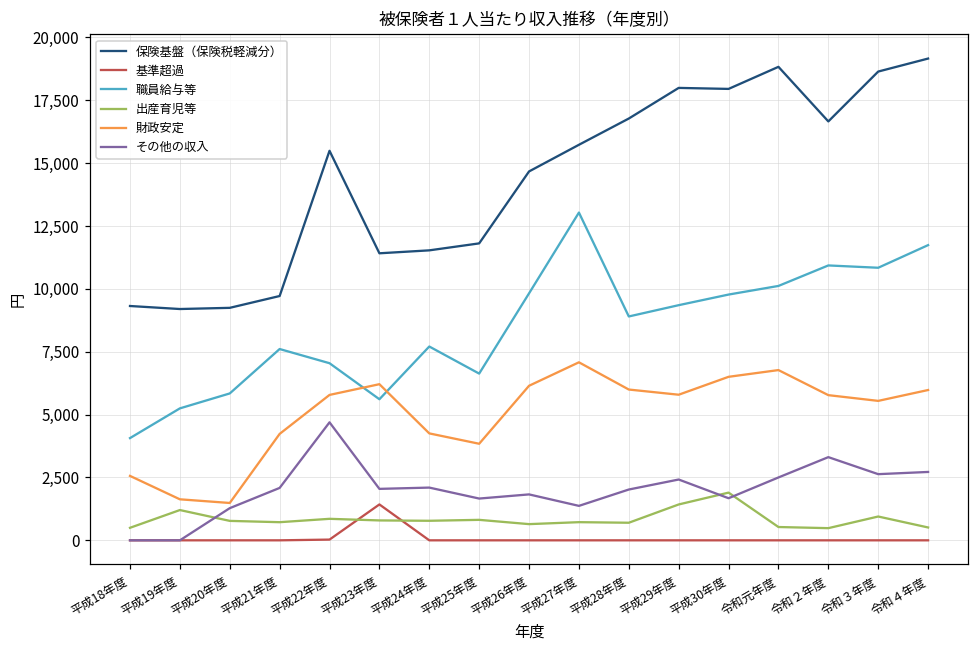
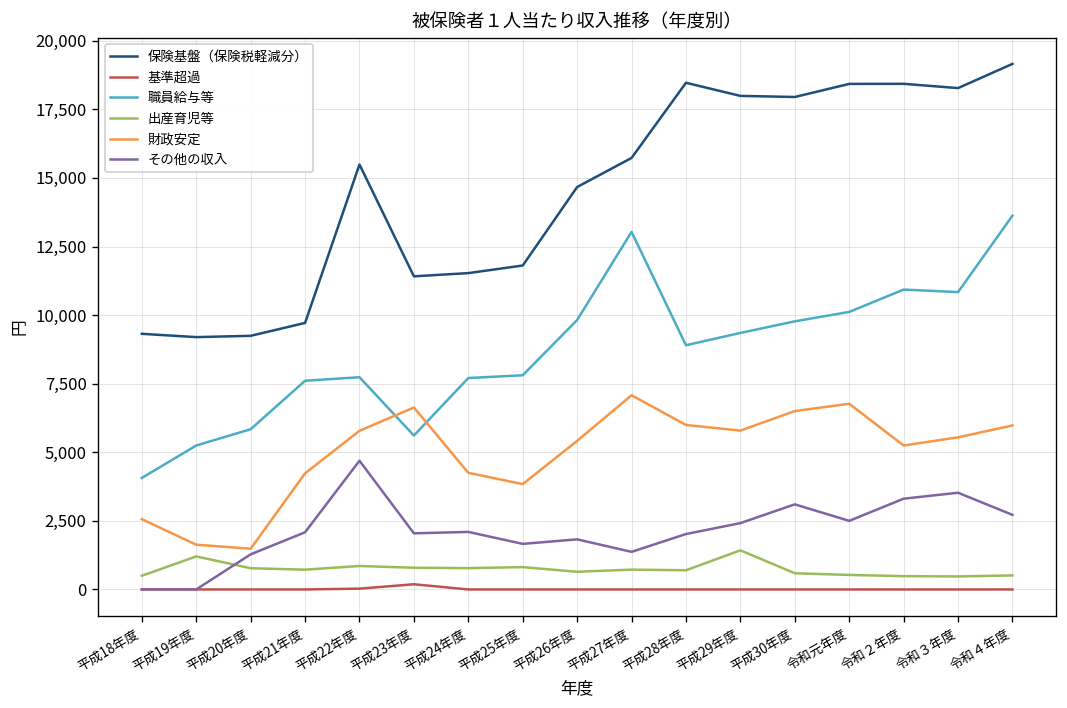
  {
    "保険基盤（保険税軽減分）": {
      "平成18年度": "9,300",
      "平成19年度": "9,200",
      "平成20年度": "9,200",
      "平成21年度": "9,700",
      "平成22年度": "15,500",
      "平成23年度": "11,400",
      "平成24年度": "11,500",
      "平成25年度": "11,800",
      "平成26年度": "14,700",
      "平成27年度": "15,700",
-     "平成28年度": "16,800",
+     "平成28年度": "18,500",
      "平成29年度": "18,000",
      "平成30年度": "18,000",
-     "令和元年度": "18,800",
-     "令和２年度": "16,700",
-     "令和３年度": "18,600",
+     "令和元年度": "18,400",
+     "令和２年度": "18,400",
+     "令和３年度": "18,300",
      "令和４年度": "19,200"
    },
    "基準超過": {
      "平成20年度": "0",
      "平成21年度": "0",
      "平成22年度": "0",
-     "平成23年度": "1,400",
+     "平成23年度": "200",
      "平成24年度": "0",
      "平成25年度": "0",
      "平成26年度": "0",
      "平成27年度": "0",
      "平成28年度": "0",
      "平成29年度": "0",
      "平成30年度": "0",
      "令和元年度": "0",
      "令和２年度": "0",
      "令和３年度": "0",
      "令和４年度": "0"
    },
    "職員給与等": {
      "平成18年度": "4,100",
      "平成19年度": "5,200",
      "平成20年度": "5,800",
      "平成21年度": "7,600",
-     "平成22年度": "7,000",
+     "平成22年度": "7,700",
      "平成23年度": "5,600",
      "平成24年度": "7,700",
-     "平成25年度": "6,600",
+     "平成25年度": "7,800",
      "平成26年度": "9,800",
      "平成27年度": "13,000",
      "平成28年度": "8,900",
      "平成29年度": "9,400",
      "平成30年度": "9,800",
      "令和元年度": "10,100",
      "令和２年度": "10,900",
      "令和３年度": "10,800",
-     "令和４年度": "11,700"
+     "令和４年度": "13,600"
    },
    "出産育児等": {
      "平成18年度": "500",
      "平成19年度": "1,200",
      "平成20年度": "800",
      "平成21年度": "700",
      "平成22年度": "900",
      "平成23年度": "800",
      "平成24年度": "800",
      "平成25年度": "800",
      "平成26年度": "600",
      "平成27年度": "700",
      "平成28年度": "700",
      "平成29年度": "1,400",
-     "平成30年度": "1,900",
+     "平成30年度": "600",
      "令和元年度": "500",
      "令和２年度": "500",
-     "令和３年度": "900",
+     "令和３年度": "500",
      "令和４年度": "500"
    },
    "財政安定": {
      "平成18年度": "2,600",
      "平成19年度": "1,600",
      "平成20年度": "1,500",
      "平成21年度": "4,200",
      "平成22年度": "5,800",
-     "平成23年度": "6,200",
+     "平成23年度": "6,600",
      "平成24年度": "4,300",
      "平成25年度": "3,800",
-     "平成26年度": "6,100",
+     "平成26年度": "5,400",
      "平成27年度": "7,100",
      "平成28年度": "6,000",
      "平成29年度": "5,800",
      "平成30年度": "6,500",
      "令和元年度": "6,800",
-     "令和２年度": "5,800",
+     "令和２年度": "5,200",
      "令和３年度": "5,500",
      "令和４年度": "6,000"
    },
    "その他の収入": {
      "平成20年度": "1,300",
      "平成21年度": "2,100",
      "平成22年度": "4,700",
      "平成23年度": "2,000",
      "平成24年度": "2,100",
      "平成25年度": "1,700",
      "平成26年度": "1,800",
      "平成27年度": "1,400",
      "平成28年度": "2,000",
      "平成29年度": "2,400",
-     "平成30年度": "1,700",
+     "平成30年度": "3,100",
      "令和元年度": "2,500",
      "令和２年度": "3,300",
-     "令和３年度": "2,600",
+     "令和３年度": "3,500",
      "令和４年度": "2,700"
    }
  }
